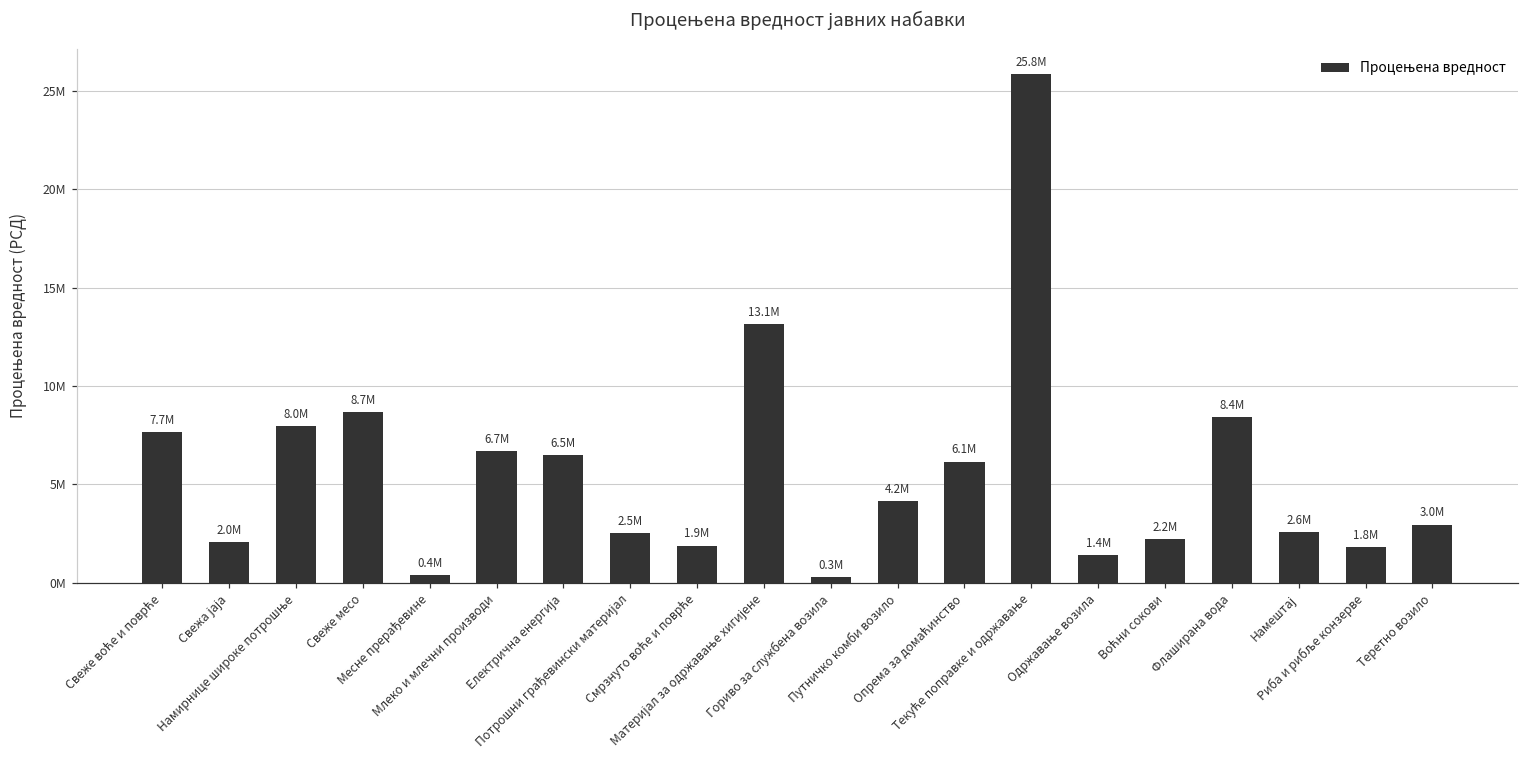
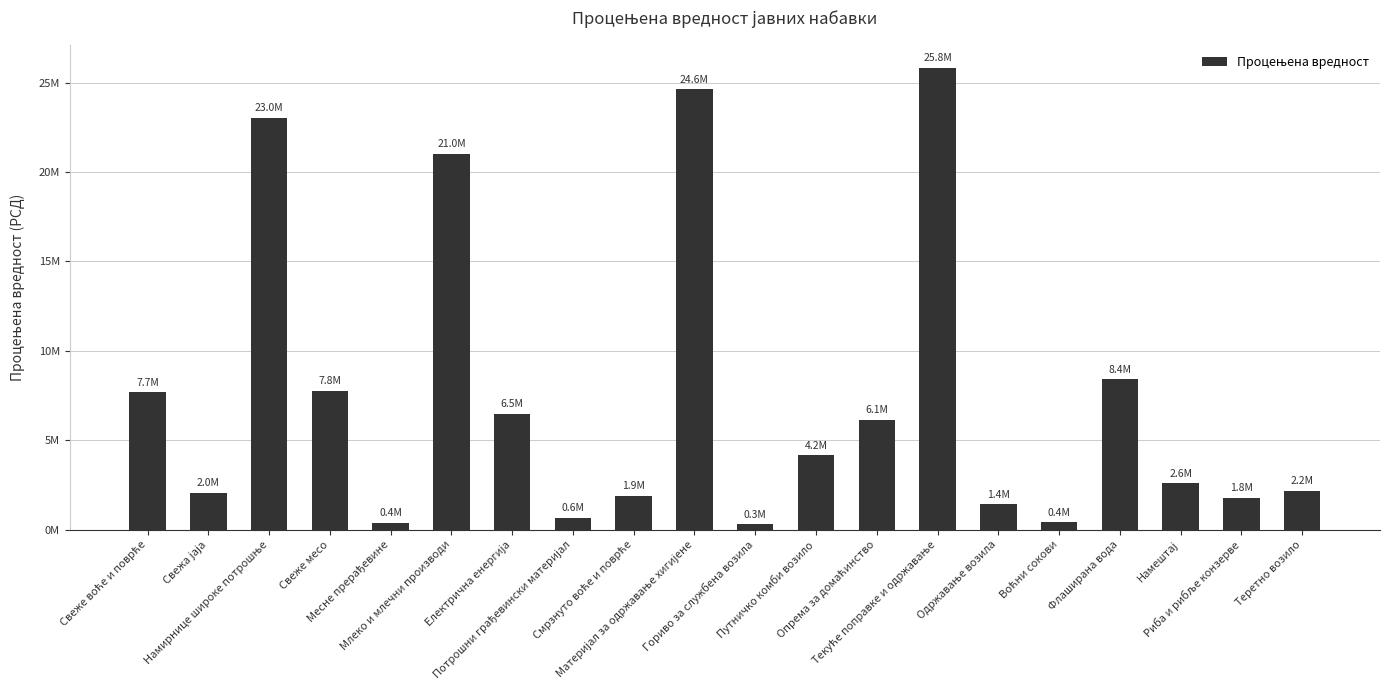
  {
    "Свеже воће и поврће": "7.7M",
    "Свежа јаја": "2.0M",
-   "Намирнице широке потрошње": "8.0M",
-   "Свеже месо": "8.7M",
+   "Намирнице широке потрошње": "23.0M",
+   "Свеже месо": "7.8M",
    "Месне прерађевине": "0.4M",
-   "Млеко и млечни производи": "6.7M",
+   "Млеко и млечни производи": "21.0M",
    "Електрична енергија": "6.5M",
-   "Потрошни грађевински материјал": "2.5M",
+   "Потрошни грађевински материјал": "0.6M",
    "Смрзнуто воће и поврће": "1.9M",
-   "Материјал за одржавање хигијене": "13.1M",
+   "Материјал за одржавање хигијене": "24.6M",
    "Гориво за службена возила": "0.3M",
    "Путничко комби возило": "4.2M",
    "Опрема за домаћинство": "6.1M",
    "Текуће поправке и одржавање": "25.8M",
    "Одржавање возила": "1.4M",
-   "Воћни сокови": "2.2M",
+   "Воћни сокови": "0.4M",
    "Флаширана вода": "8.4M",
    "Намештај": "2.6M",
    "Риба и рибље конзерве": "1.8M",
-   "Теретно возило": "3.0M"
+   "Теретно возило": "2.2M"
  }
